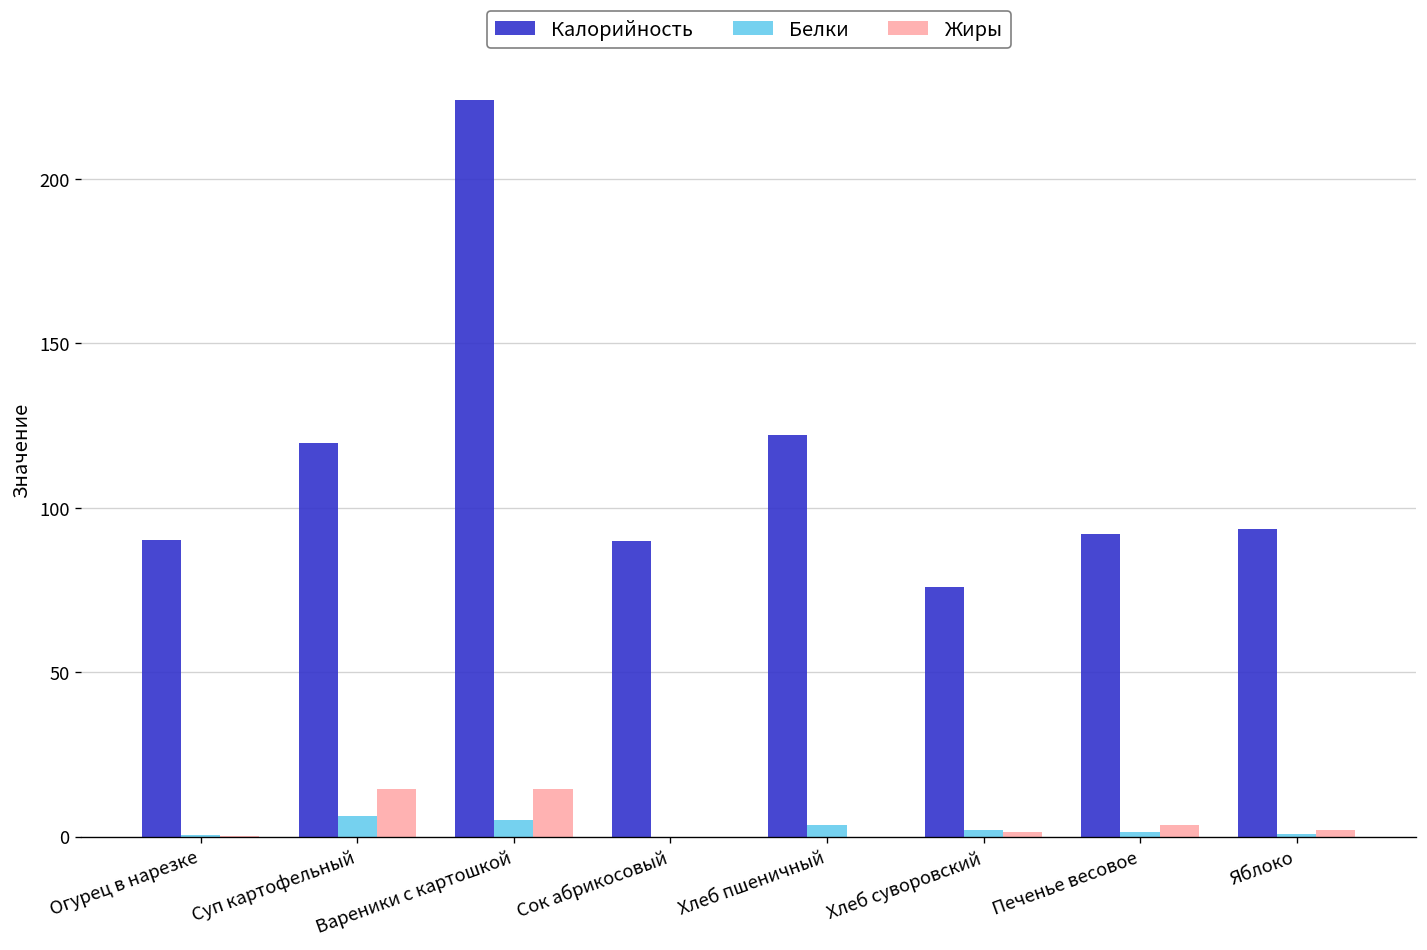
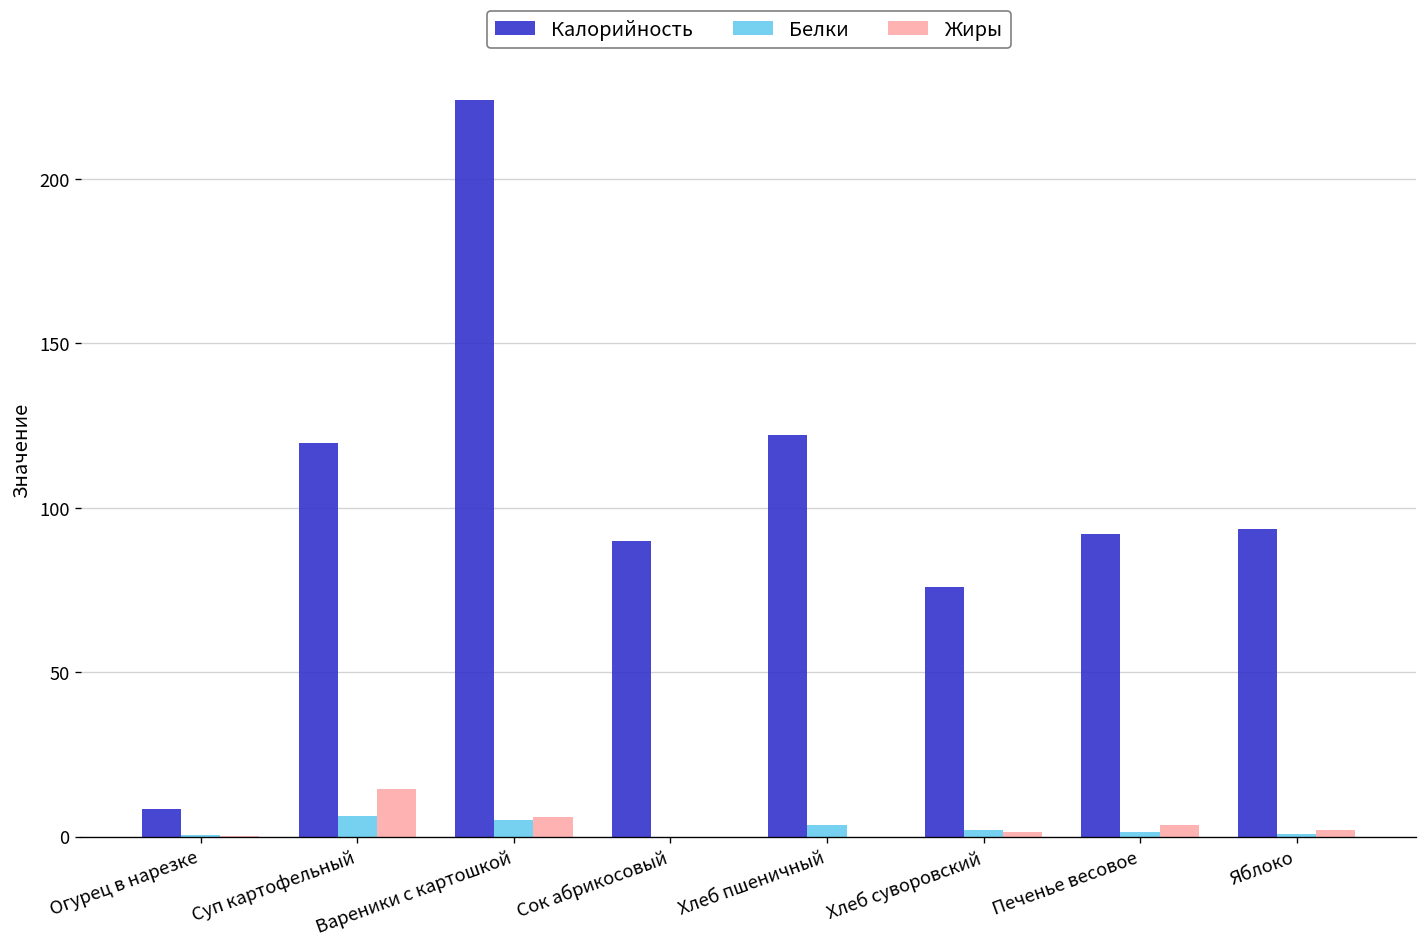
  {
    "Калорийность": {
-     "Огурец в нарезке": 90,
+     "Огурец в нарезке": 8,
      "Суп картофельный": 120,
      "Вареники с картошкой": 224,
      "Сок абрикосовый": 90,
      "Хлеб пшеничный": 122,
      "Хлеб суворовский": 76,
      "Печенье весовое": 92,
      "Яблоко": 94
    },
    "Белки": {
      "Суп картофельный": 6,
      "Вареники с картошкой": 5,
      "Сок абрикосовый": 0,
      "Хлеб пшеничный": 3,
      "Хлеб суворовский": 2,
      "Печенье весовое": 2
    },
    "Жиры": {
      "Суп картофельный": 15,
-     "Вареники с картошкой": 14,
+     "Вареники с картошкой": 6,
      "Сок абрикосовый": 0,
      "Хлеб суворовский": 2,
      "Печенье весовое": 3,
      "Яблоко": 2
    }
  }
